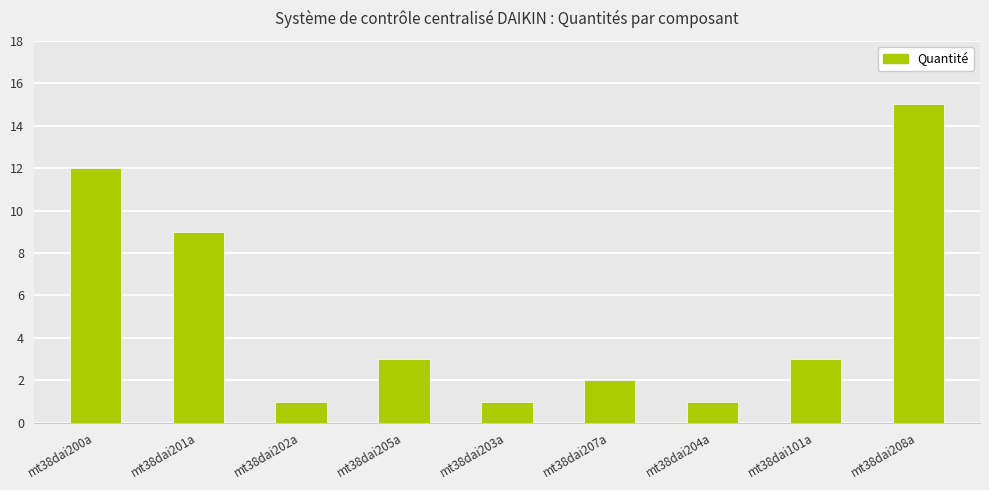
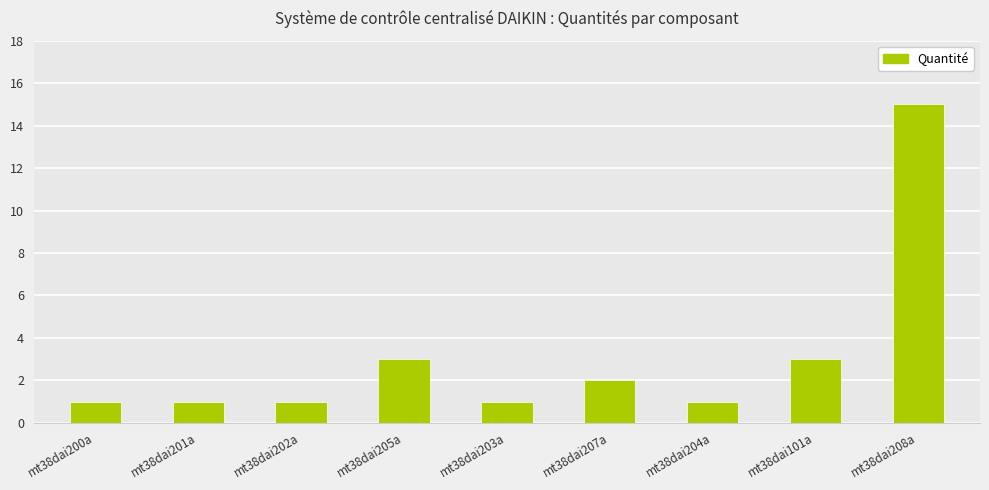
  {
-   "mt38dai200a": 12,
-   "mt38dai201a": 9,
+   "mt38dai200a": 1,
+   "mt38dai201a": 1,
    "mt38dai202a": 1,
    "mt38dai205a": 3,
    "mt38dai203a": 1,
    "mt38dai207a": 2,
    "mt38dai204a": 1,
    "mt38dai101a": 3,
    "mt38dai208a": 15
  }
